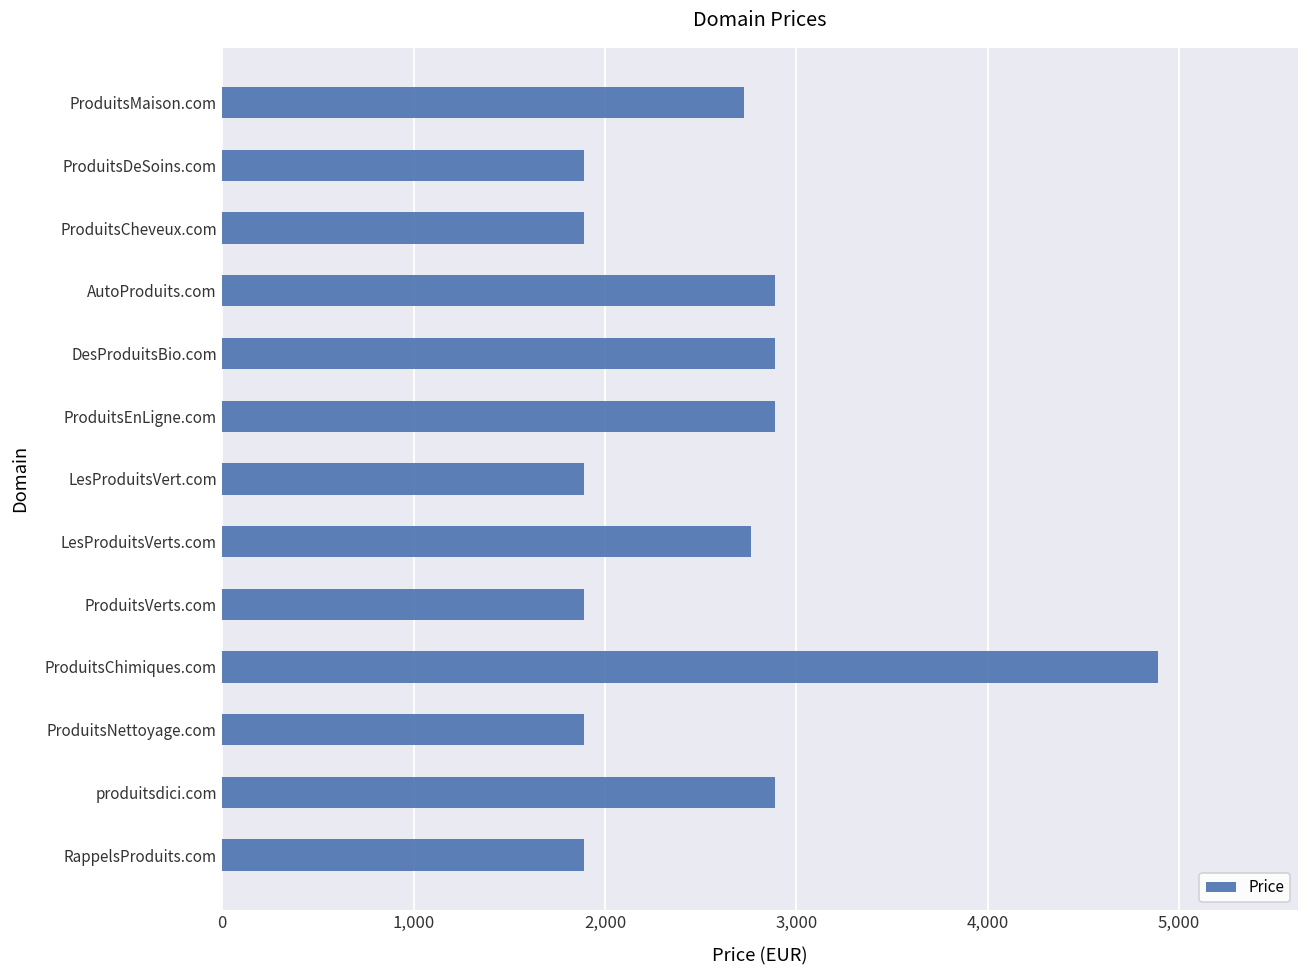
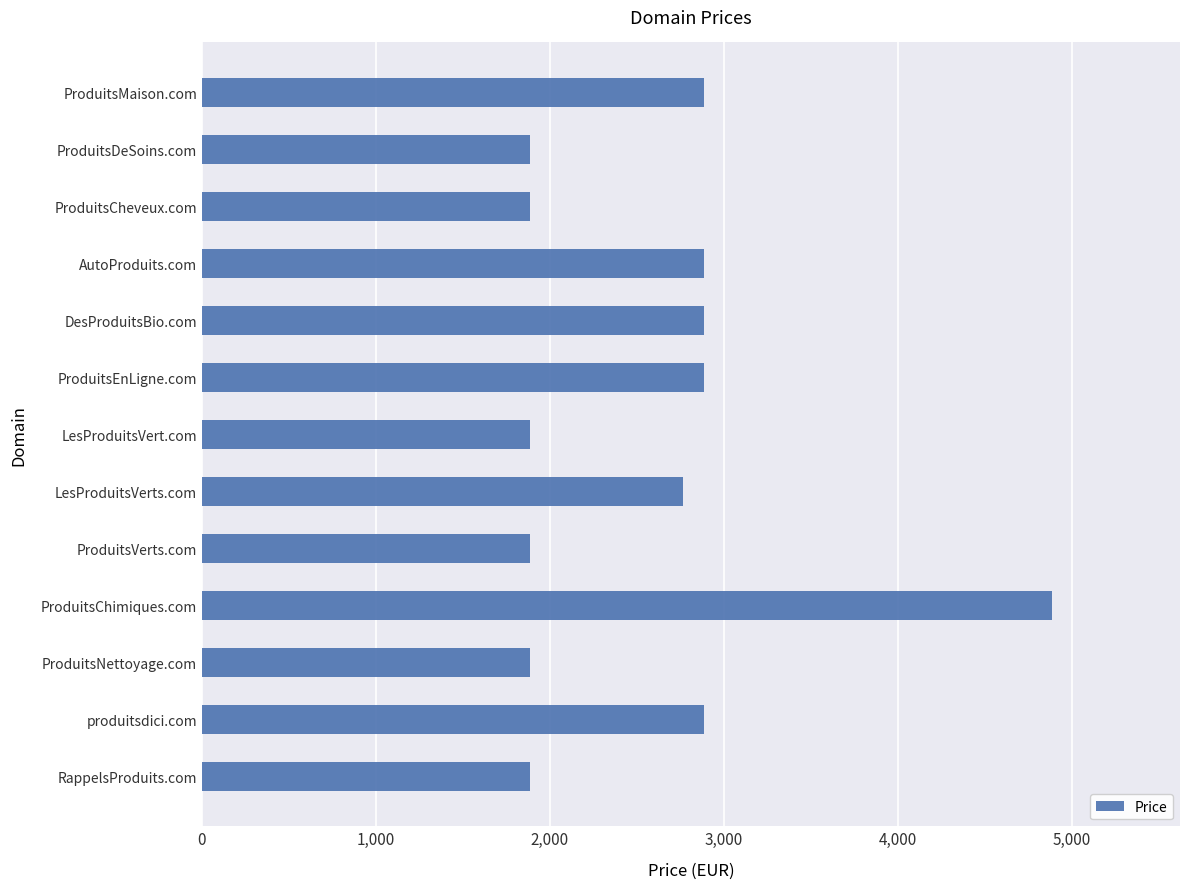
  {
-   "ProduitsMaison.com": "2,730",
+   "ProduitsMaison.com": "2,890",
    "ProduitsDeSoins.com": "1,890",
    "ProduitsCheveux.com": "1,890",
    "AutoProduits.com": "2,890",
    "DesProduitsBio.com": "2,890",
    "ProduitsEnLigne.com": "2,890",
    "LesProduitsVert.com": "1,890",
    "LesProduitsVerts.com": "2,760",
    "ProduitsVerts.com": "1,890",
    "ProduitsChimiques.com": "4,890",
    "ProduitsNettoyage.com": "1,890",
    "produitsdici.com": "2,890",
    "RappelsProduits.com": "1,890"
  }
